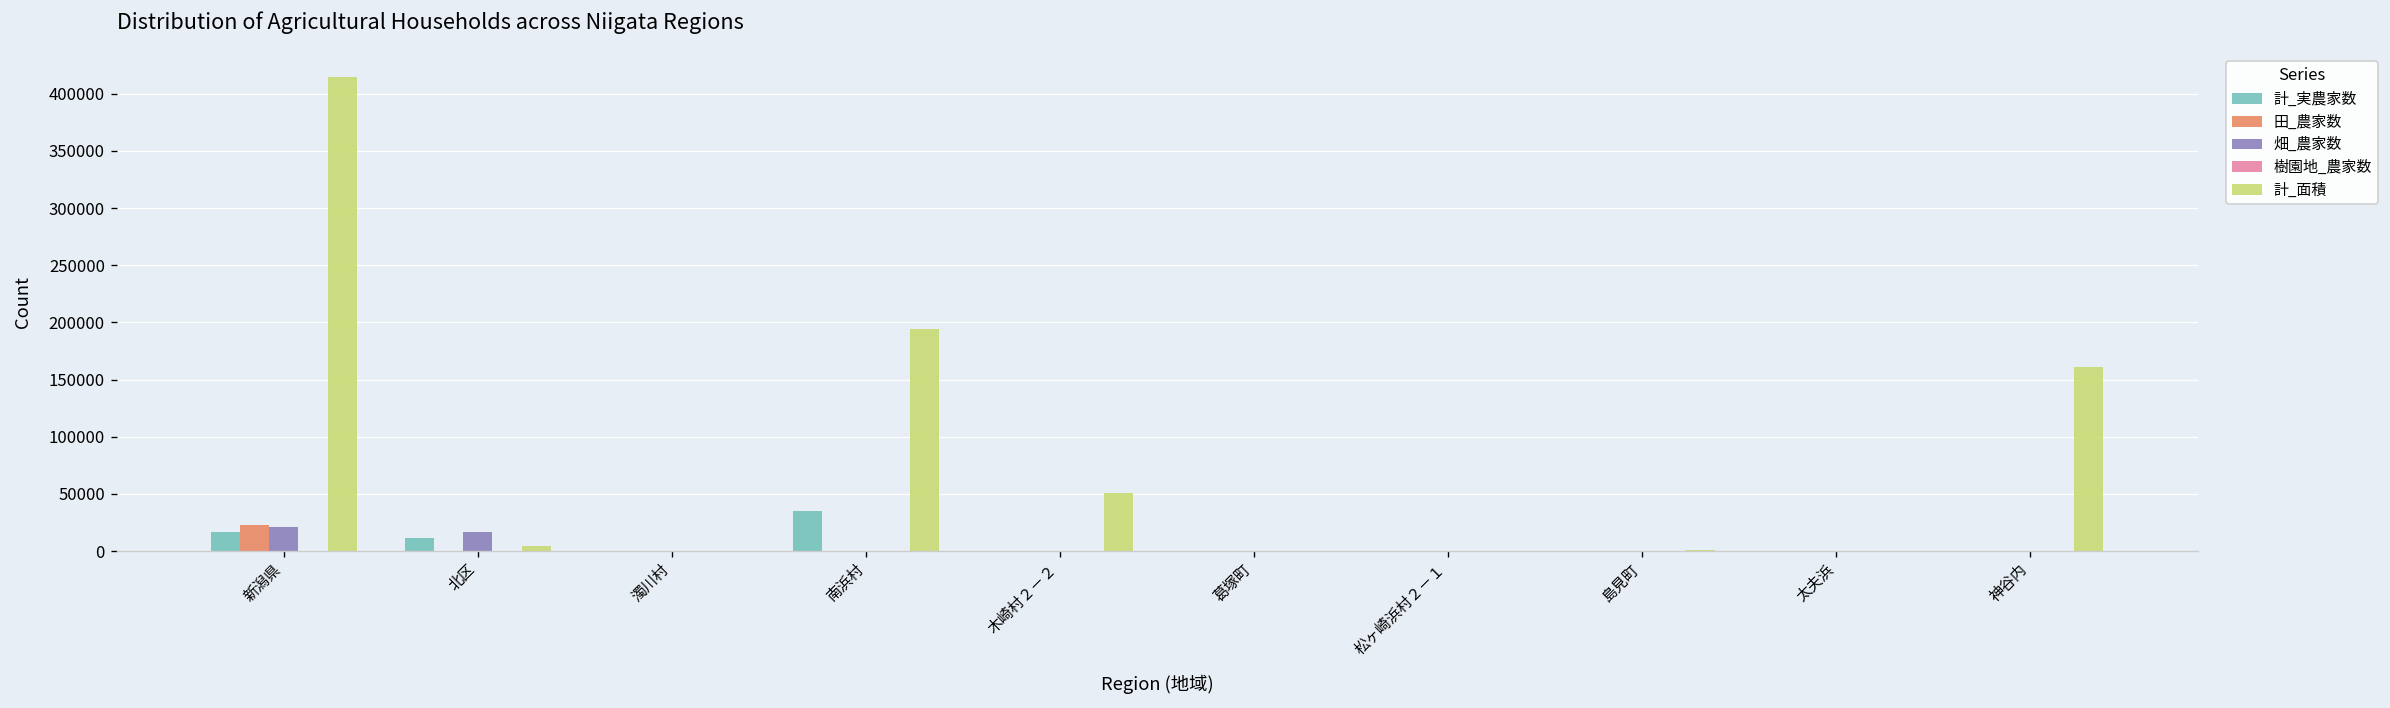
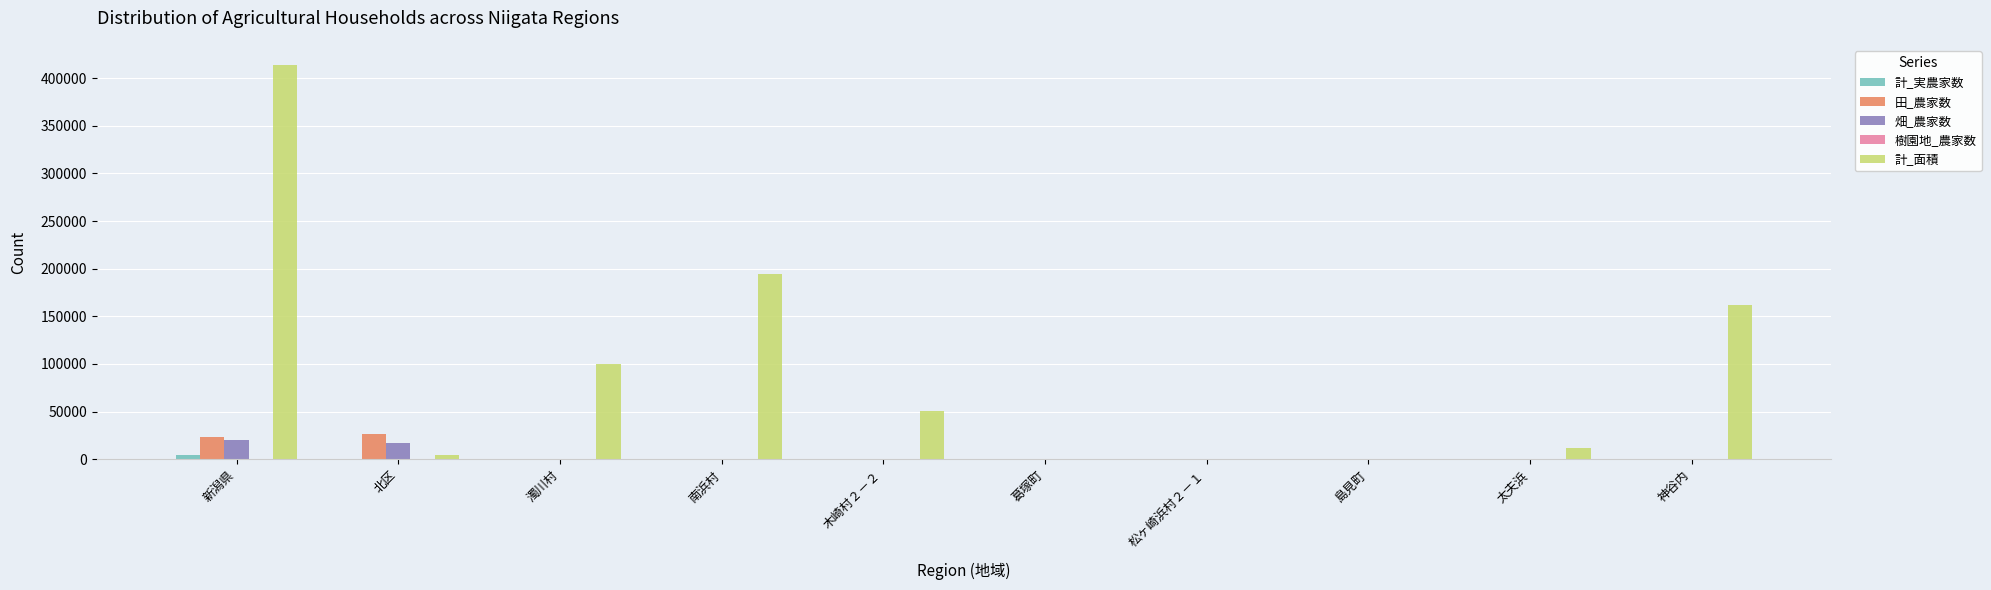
  {
    "計_実農家数": {
-     "新潟県": 20000,
-     "北区": 10000,
-     "南浜村": 30000,
+     "新潟県": 0,
+     "北区": 0,
+     "南浜村": 0,
      "松ヶ崎浜村２－１": 0
    },
    "田_農家数": {
      "新潟県": 20000,
-     "北区": 0,
+     "北区": 30000,
      "松ヶ崎浜村２－１": 0
    },
    "畑_農家数": {
      "新潟県": 20000,
      "北区": 20000,
      "松ヶ崎浜村２－１": 0
    },
    "樹園地_農家数": {
      "木崎村２－２": 0,
      "松ヶ崎浜村２－１": 0,
      "島見町": 0,
      "神谷内": 0
    },
    "計_面積": {
      "新潟県": 410000,
      "北区": 0,
-     "濁川村": 0,
+     "濁川村": 100000,
      "南浜村": 190000,
      "木崎村２－２": 50000,
      "松ヶ崎浜村２－１": 0,
-     "太夫浜": 0,
+     "太夫浜": 10000,
      "神谷内": 160000
    }
  }
